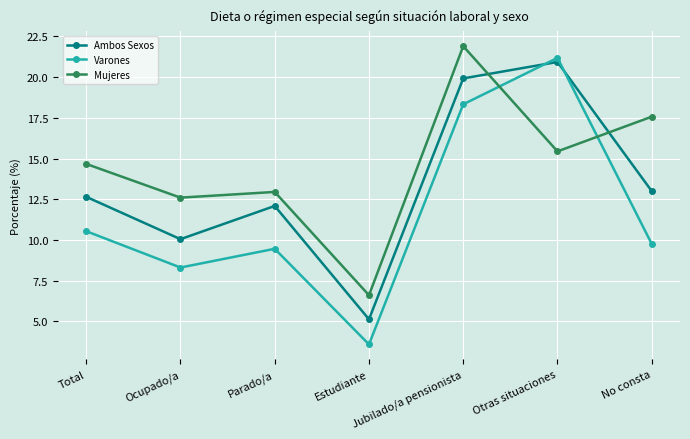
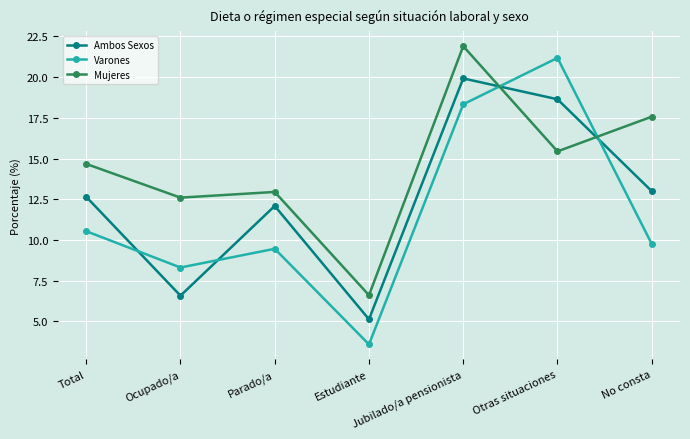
  {
    "Ambos Sexos": {
      "Total": 12.7,
-     "Ocupado/a": 10.1,
+     "Ocupado/a": 6.6,
      "Parado/a": 12.1,
      "Estudiante": 5.1,
      "Jubilado/a pensionista": 19.9,
-     "Otras situaciones": 20.9,
+     "Otras situaciones": 18.6,
      "No consta": 13.0
    },
    "Varones": {
      "Total": 10.5,
      "Ocupado/a": 8.3,
      "Parado/a": 9.5,
      "Estudiante": 3.6,
      "Jubilado/a pensionista": 18.3,
      "Otras situaciones": 21.2,
      "No consta": 9.8
    },
    "Mujeres": {
      "Total": 14.7,
      "Ocupado/a": 12.6,
      "Parado/a": 13.0,
      "Estudiante": 6.6,
      "Jubilado/a pensionista": 21.9,
      "Otras situaciones": 15.4,
      "No consta": 17.6
    }
  }
